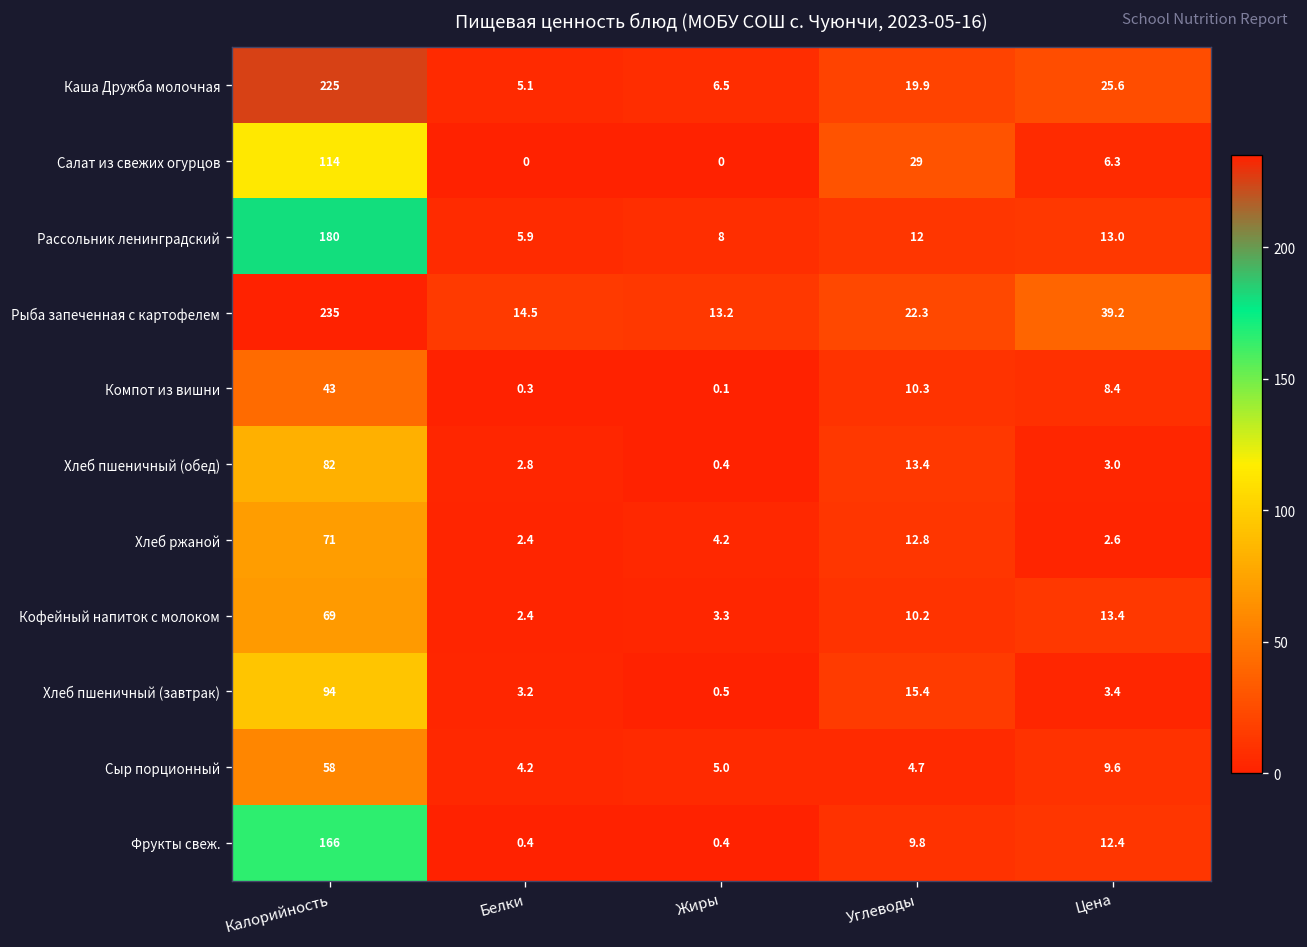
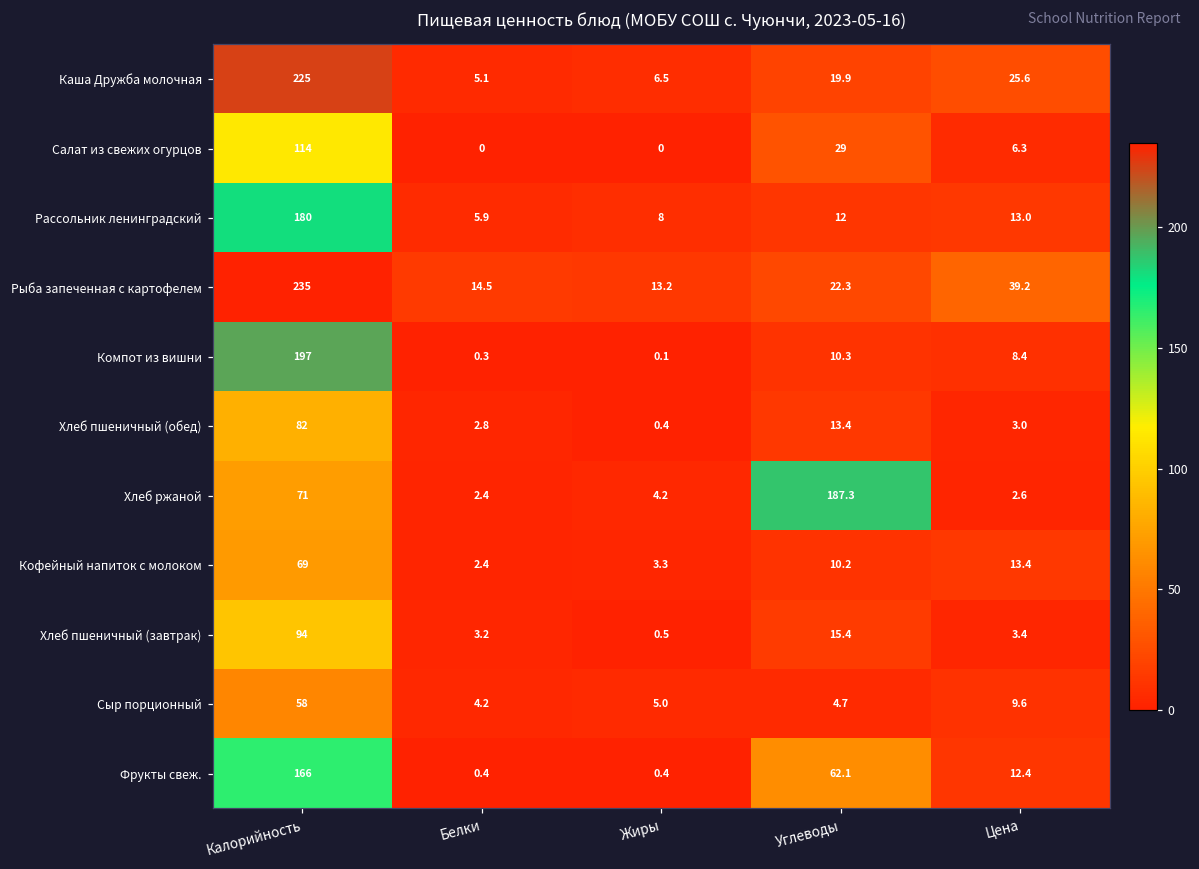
  {
    "Каша Дружба молочная": {
      "Калорийность": 225,
      "Белки": 5.1,
      "Жиры": 6.5,
      "Углеводы": 19.9,
      "Цена": 25.6
    },
    "Салат из свежих огурцов": {
      "Калорийность": 114,
      "Белки": 0,
      "Жиры": 0,
      "Углеводы": 29,
      "Цена": 6.3
    },
    "Рассольник ленинградский": {
      "Калорийность": 180,
      "Белки": 5.9,
      "Жиры": 8,
      "Углеводы": 12,
      "Цена": 13.0
    },
    "Рыба запеченная с картофелем": {
      "Калорийность": 235,
      "Белки": 14.5,
      "Жиры": 13.2,
      "Углеводы": 22.3,
      "Цена": 39.2
    },
    "Компот из вишни": {
-     "Калорийность": 43,
+     "Калорийность": 197,
      "Белки": 0.3,
      "Жиры": 0.1,
      "Углеводы": 10.3,
      "Цена": 8.4
    },
    "Хлеб пшеничный (обед)": {
      "Калорийность": 82,
      "Белки": 2.8,
      "Жиры": 0.4,
      "Углеводы": 13.4,
      "Цена": 3.0
    },
    "Хлеб ржаной": {
      "Калорийность": 71,
      "Белки": 2.4,
      "Жиры": 4.2,
-     "Углеводы": 12.8,
+     "Углеводы": 187.3,
      "Цена": 2.6
    },
    "Кофейный напиток с молоком": {
      "Калорийность": 69,
      "Белки": 2.4,
      "Жиры": 3.3,
      "Углеводы": 10.2,
      "Цена": 13.4
    },
    "Хлеб пшеничный (завтрак)": {
      "Калорийность": 94,
      "Белки": 3.2,
      "Жиры": 0.5,
      "Углеводы": 15.4,
      "Цена": 3.4
    },
    "Сыр порционный": {
      "Калорийность": 58,
      "Белки": 4.2,
      "Жиры": 5.0,
      "Углеводы": 4.7,
      "Цена": 9.6
    },
    "Фрукты свеж.": {
      "Калорийность": 166,
      "Белки": 0.4,
      "Жиры": 0.4,
-     "Углеводы": 9.8,
+     "Углеводы": 62.1,
      "Цена": 12.4
    }
  }
